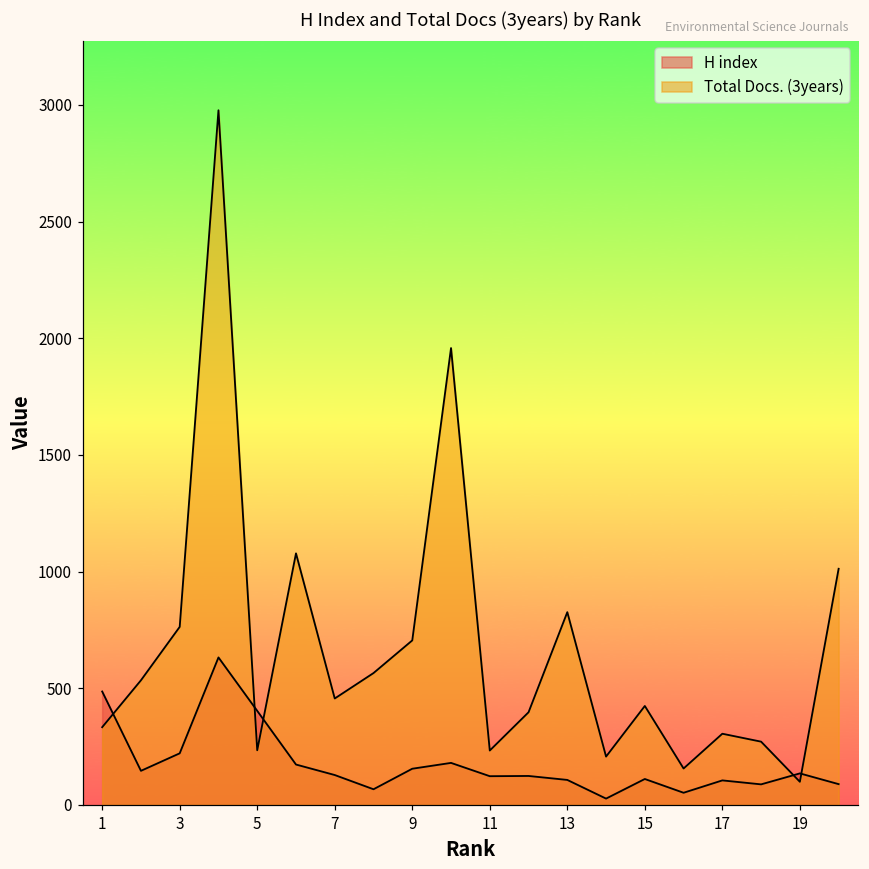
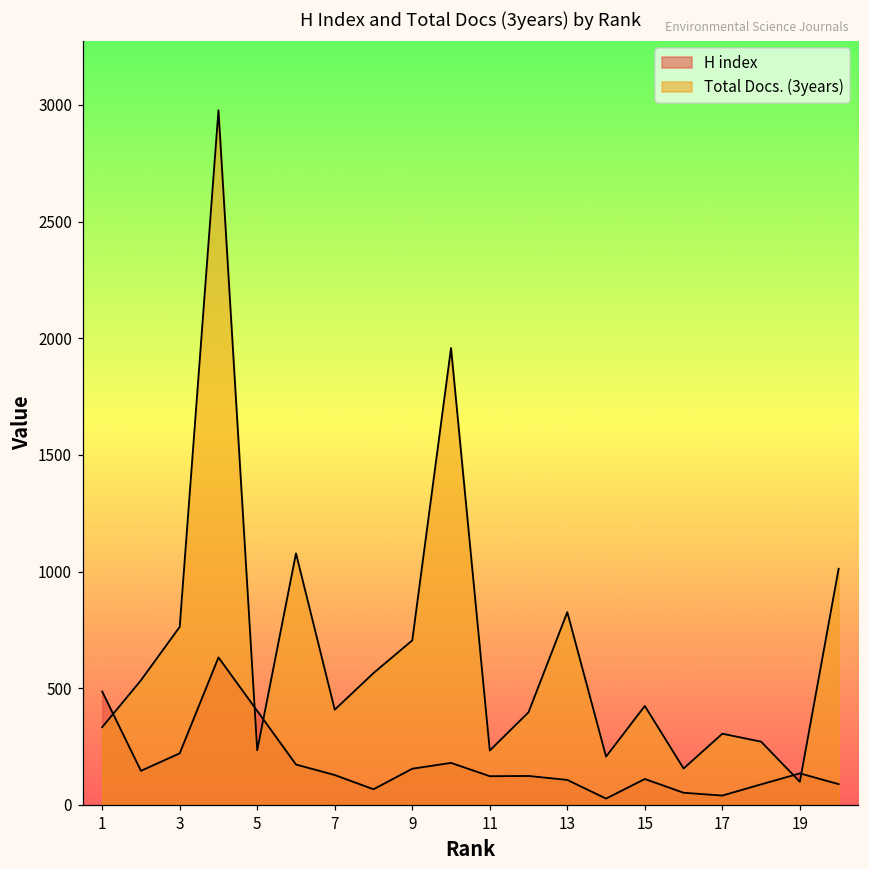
  {
    "H index": {
      "1": 490,
      "3": 220,
      "5": 400,
      "7": 130,
      "9": 160,
      "11": 120,
      "13": 110,
      "15": 110,
-     "17": 110,
+     "17": 40,
      "19": 140
    },
    "Total Docs. (3years)": {
      "1": 330,
      "3": 760,
      "5": 230,
-     "7": 460,
+     "7": 410,
      "9": 710,
      "11": 230,
      "13": 830,
      "15": 420,
      "17": 310,
      "19": 100
    }
  }
